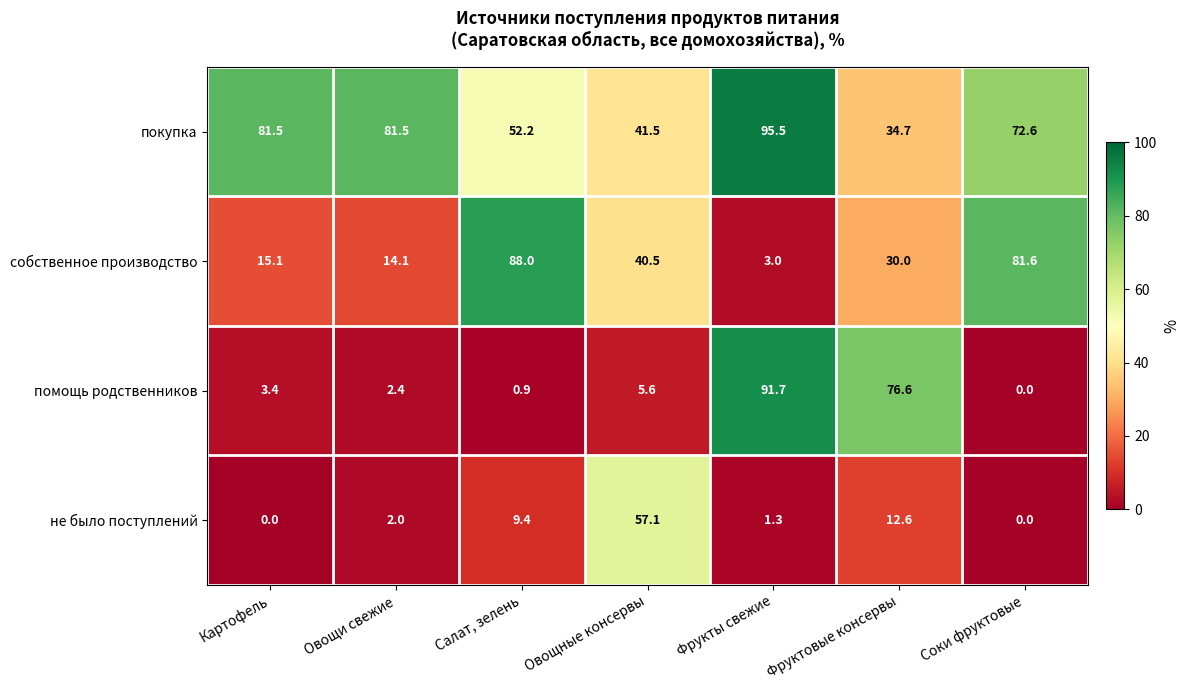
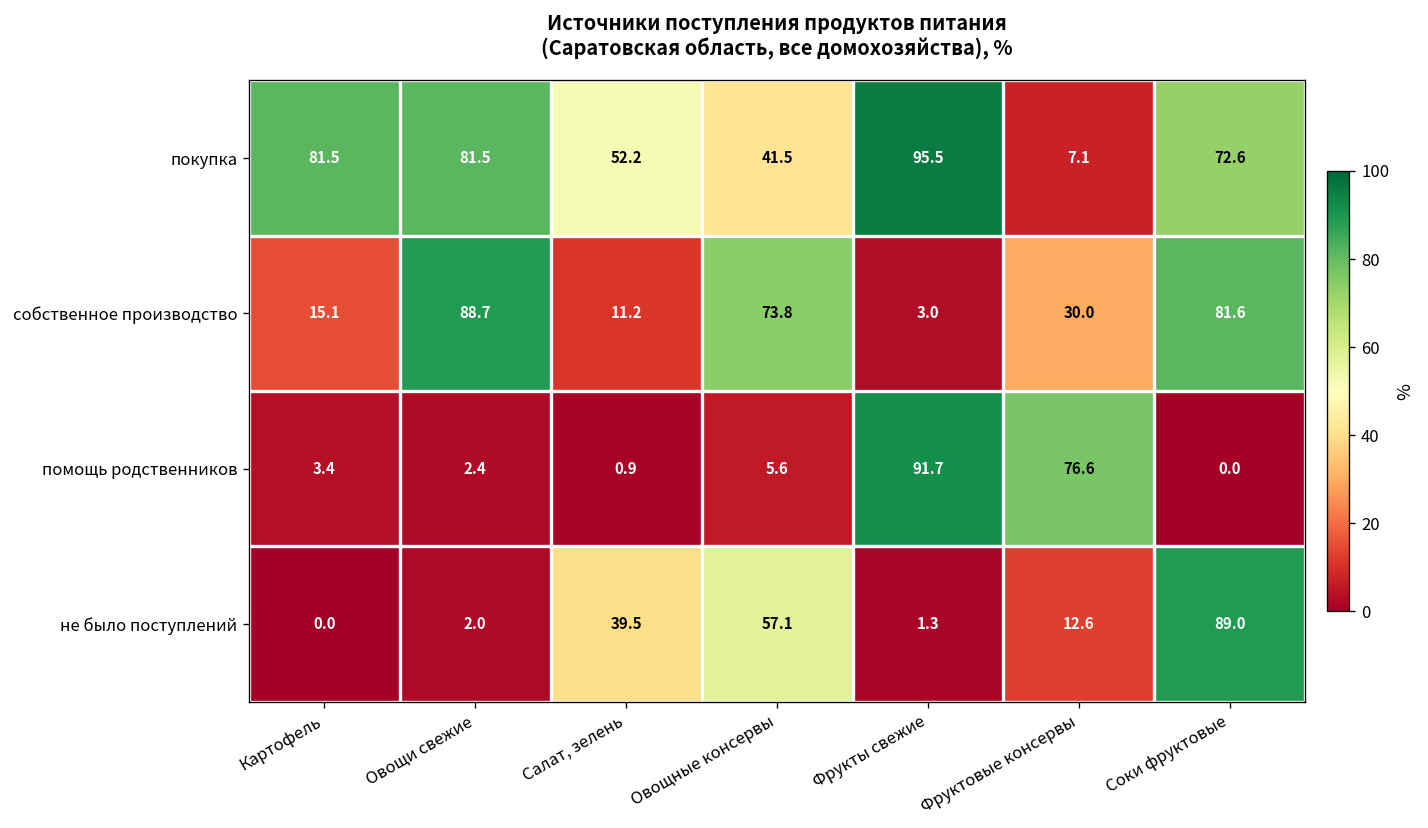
  {
    "покупка": {
      "Картофель": 81.5,
      "Овощи свежие": 81.5,
      "Салат, зелень": 52.2,
      "Овощные консервы": 41.5,
      "Фрукты свежие": 95.5,
-     "Фруктовые консервы": 34.7,
+     "Фруктовые консервы": 7.1,
      "Соки фруктовые": 72.6
    },
    "собственное производство": {
      "Картофель": 15.1,
-     "Овощи свежие": 14.1,
-     "Салат, зелень": 88.0,
-     "Овощные консервы": 40.5,
+     "Овощи свежие": 88.7,
+     "Салат, зелень": 11.2,
+     "Овощные консервы": 73.8,
      "Фрукты свежие": 3.0,
      "Фруктовые консервы": 30.0,
      "Соки фруктовые": 81.6
    },
    "помощь родственников": {
      "Картофель": 3.4,
      "Овощи свежие": 2.4,
      "Салат, зелень": 0.9,
      "Овощные консервы": 5.6,
      "Фрукты свежие": 91.7,
      "Фруктовые консервы": 76.6,
      "Соки фруктовые": 0.0
    },
    "не было поступлений": {
      "Картофель": 0.0,
      "Овощи свежие": 2.0,
-     "Салат, зелень": 9.4,
+     "Салат, зелень": 39.5,
      "Овощные консервы": 57.1,
      "Фрукты свежие": 1.3,
      "Фруктовые консервы": 12.6,
-     "Соки фруктовые": 0.0
+     "Соки фруктовые": 89.0
    }
  }
